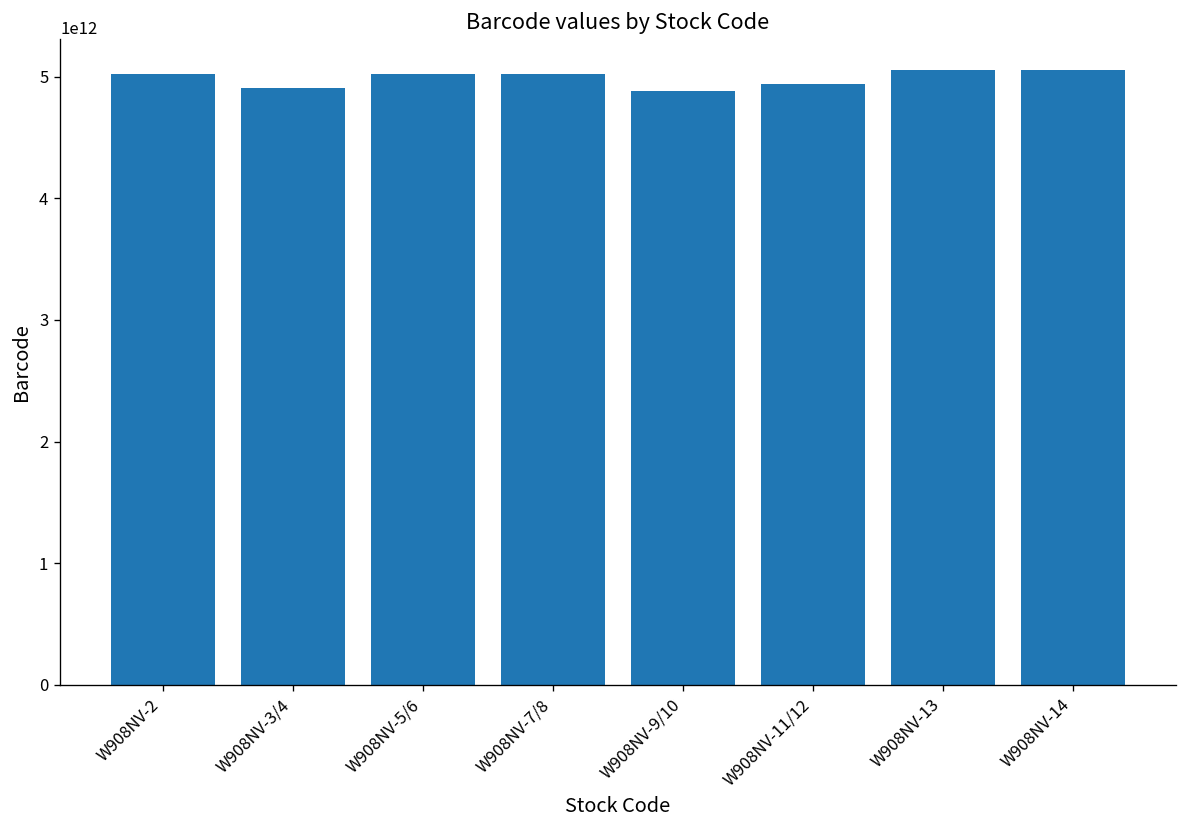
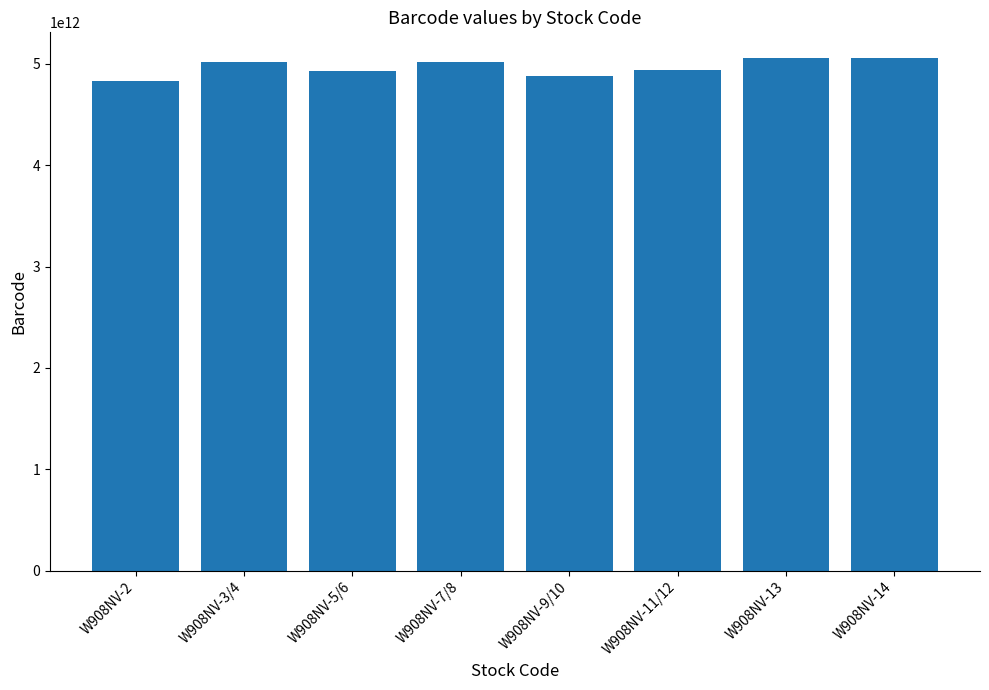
  {
-   "W908NV-2": 5020000000000,
-   "W908NV-3/4": 4900000000000,
-   "W908NV-5/6": 5020000000000,
+   "W908NV-2": 4830000000000,
+   "W908NV-3/4": 5020000000000,
+   "W908NV-5/6": 4930000000000,
    "W908NV-7/8": 5020000000000,
    "W908NV-9/10": 4880000000000,
    "W908NV-11/12": 4940000000000,
    "W908NV-13": 5060000000000,
    "W908NV-14": 5060000000000
  }
